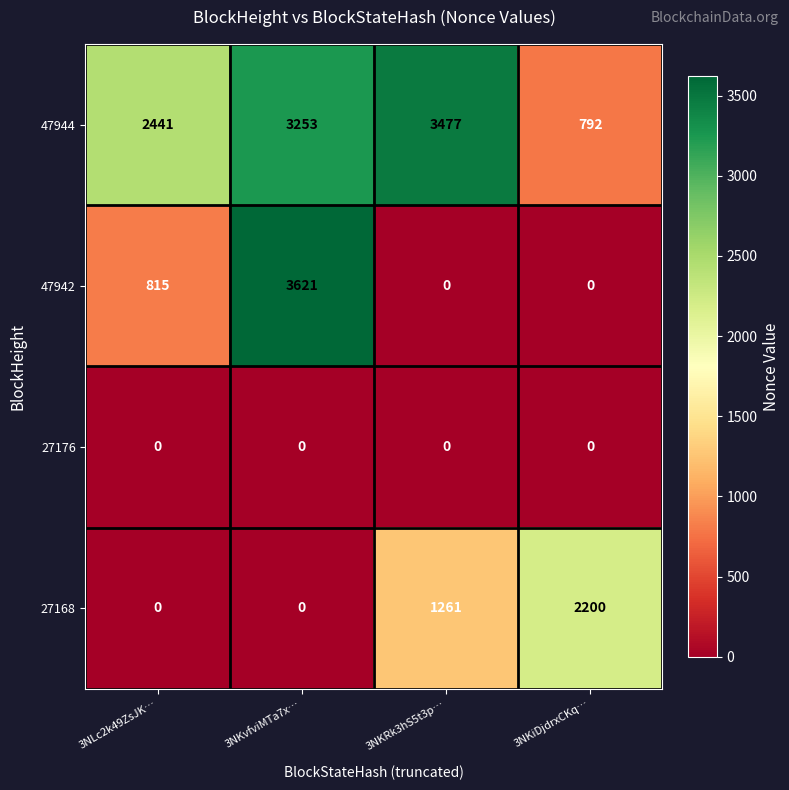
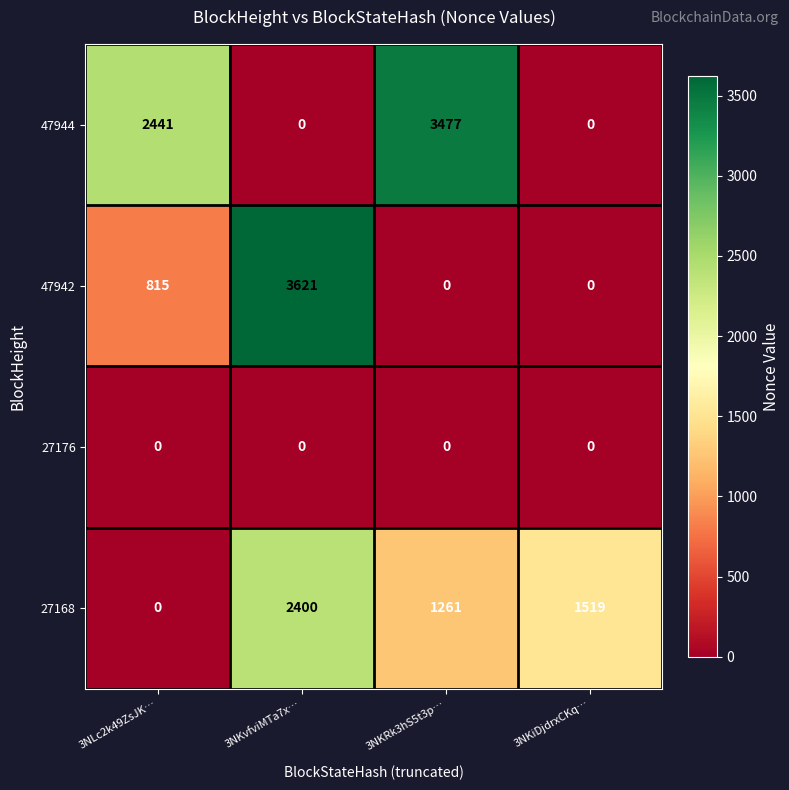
  {
    "47944": {
      "3NLc2k49ZsJK…": 2441,
-     "3NKvfviMTa7x…": 3253,
+     "3NKvfviMTa7x…": 0,
      "3NKRk3hS5t3p…": 3477,
-     "3NKiDjdrxCKq…": 792
+     "3NKiDjdrxCKq…": 0
    },
    "47942": {
      "3NLc2k49ZsJK…": 815,
      "3NKvfviMTa7x…": 3621,
      "3NKRk3hS5t3p…": 0,
      "3NKiDjdrxCKq…": 0
    },
    "27176": {
      "3NLc2k49ZsJK…": 0,
      "3NKvfviMTa7x…": 0,
      "3NKRk3hS5t3p…": 0,
      "3NKiDjdrxCKq…": 0
    },
    "27168": {
      "3NLc2k49ZsJK…": 0,
-     "3NKvfviMTa7x…": 0,
+     "3NKvfviMTa7x…": 2400,
      "3NKRk3hS5t3p…": 1261,
-     "3NKiDjdrxCKq…": 2200
+     "3NKiDjdrxCKq…": 1519
    }
  }
